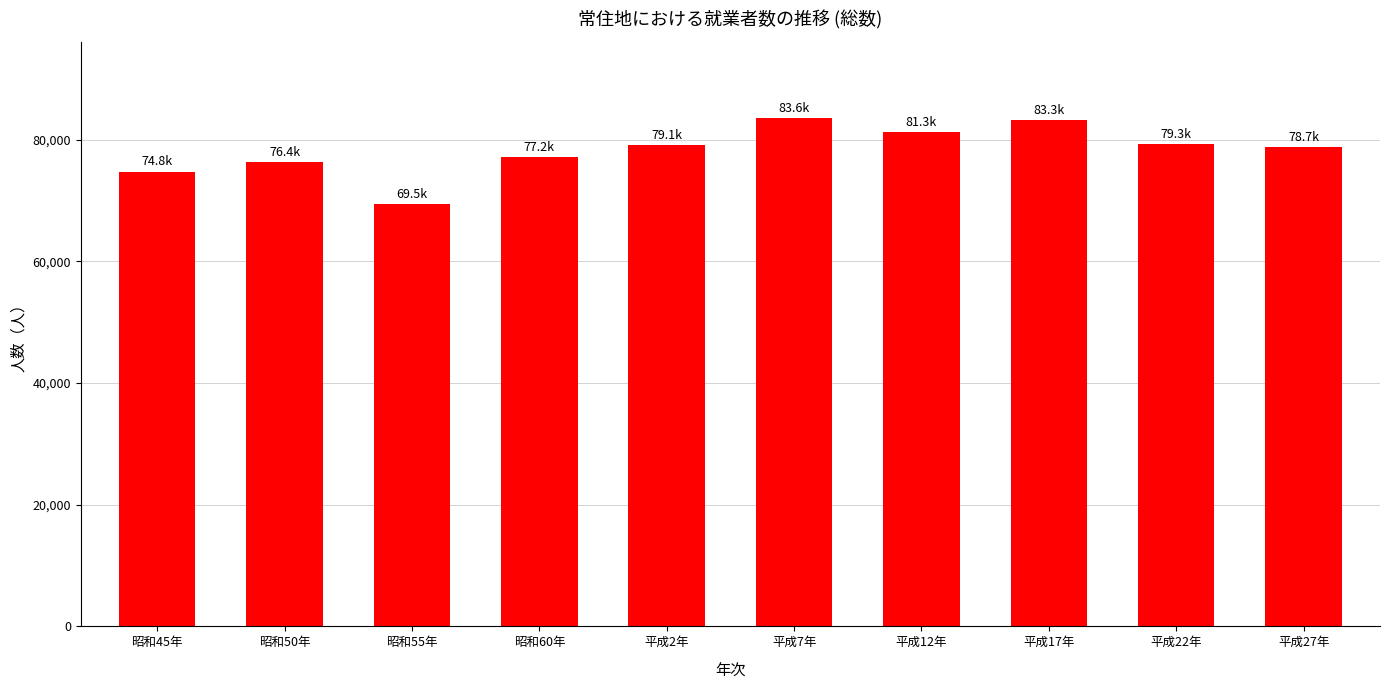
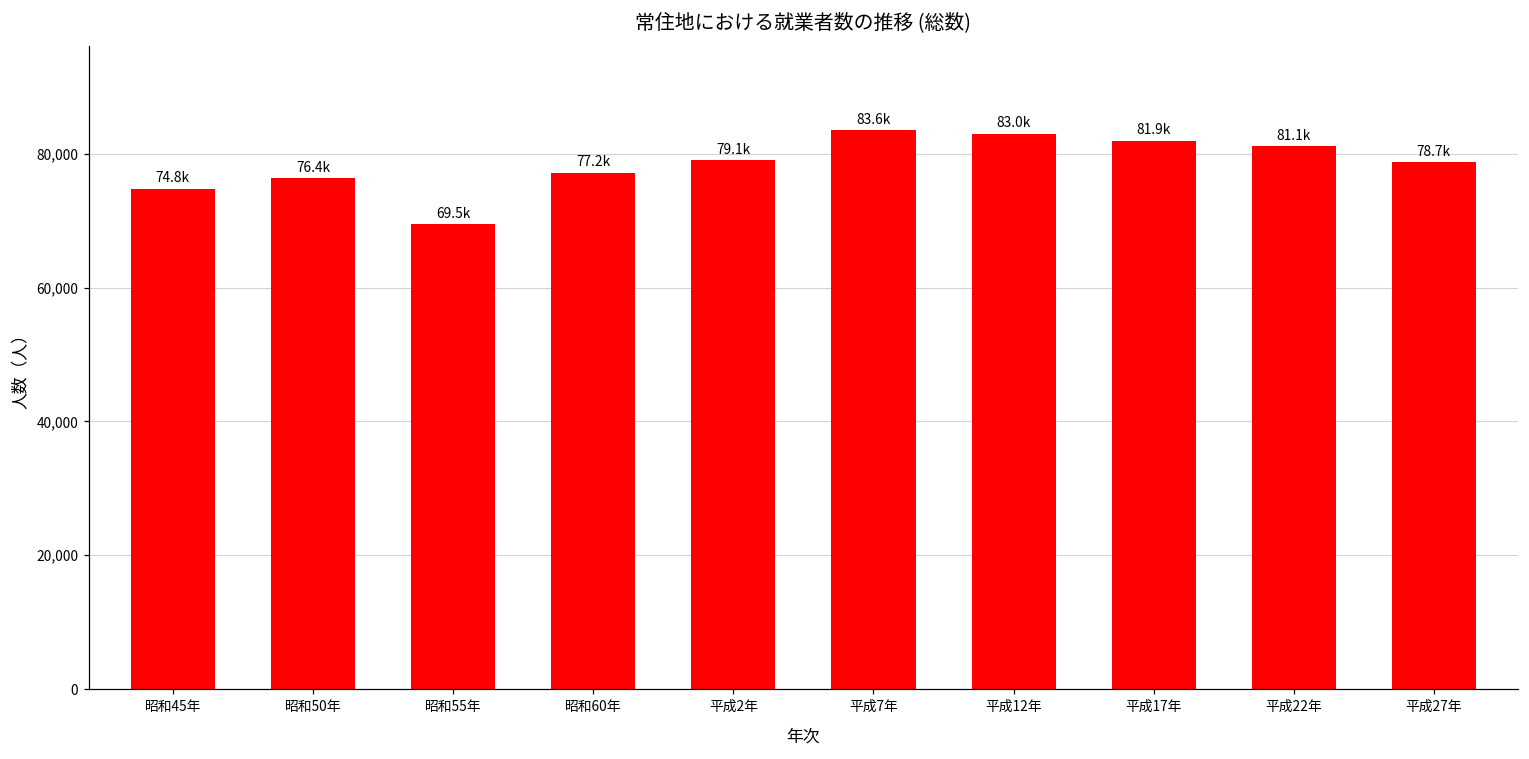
  {
    "昭和45年": "74.8k",
    "昭和50年": "76.4k",
    "昭和55年": "69.5k",
    "昭和60年": "77.2k",
    "平成2年": "79.1k",
    "平成7年": "83.6k",
-   "平成12年": "81.3k",
-   "平成17年": "83.3k",
-   "平成22年": "79.3k",
+   "平成12年": "83.0k",
+   "平成17年": "81.9k",
+   "平成22年": "81.1k",
    "平成27年": "78.7k"
  }
